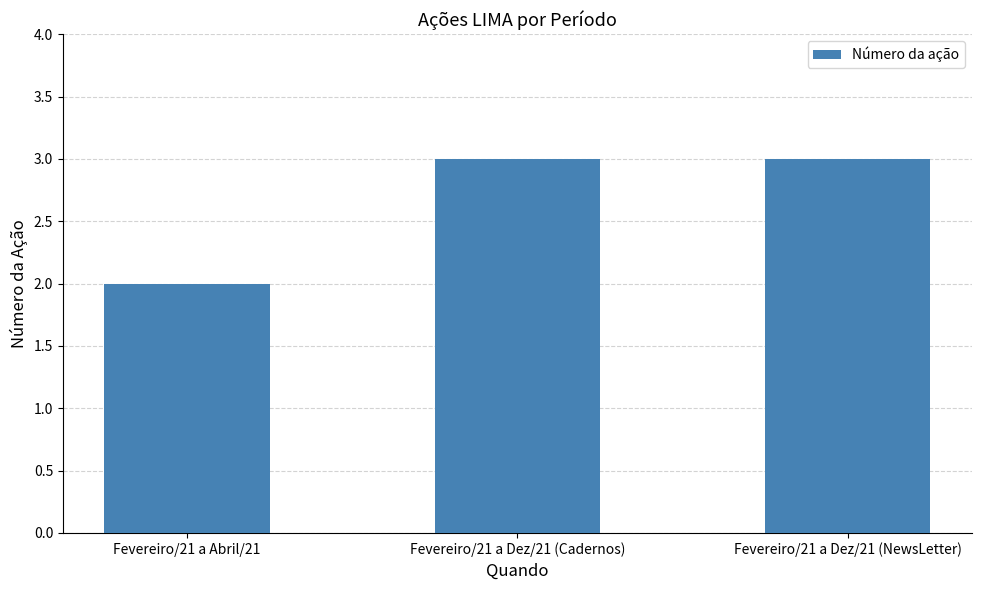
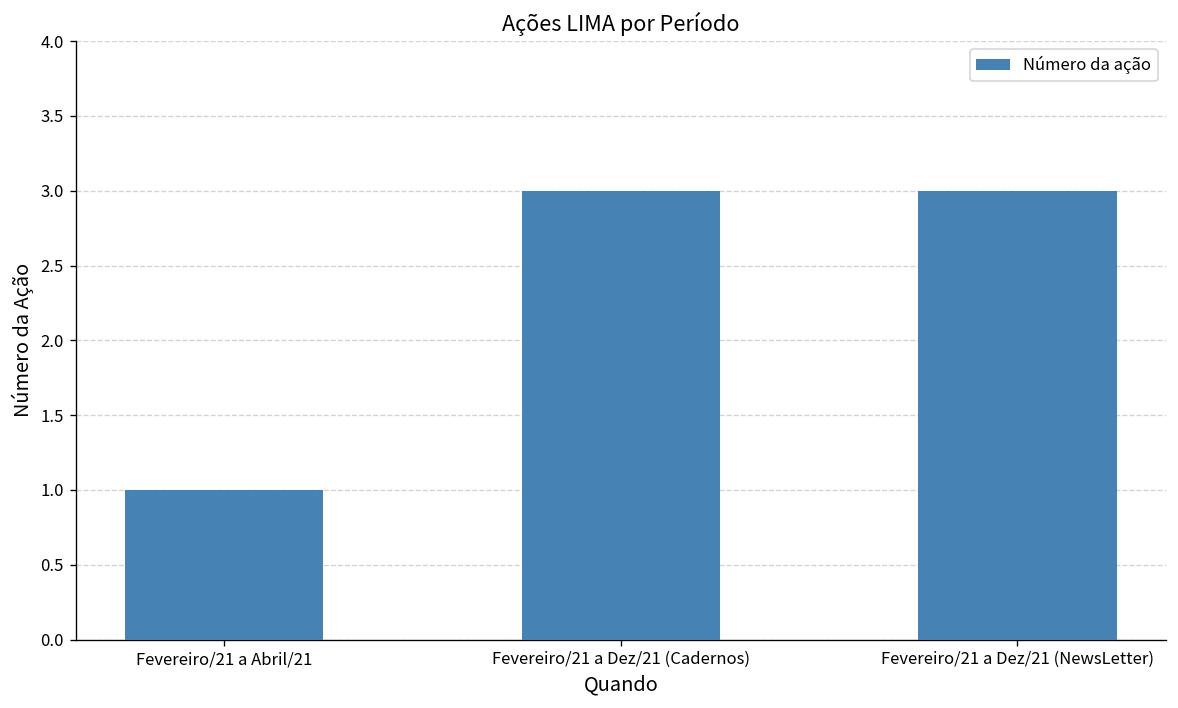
  {
-   "Fevereiro/21 a Abril/21": 2,
+   "Fevereiro/21 a Abril/21": 1,
    "Fevereiro/21 a Dez/21 (Cadernos)": 3,
    "Fevereiro/21 a Dez/21 (NewsLetter)": 3
  }
